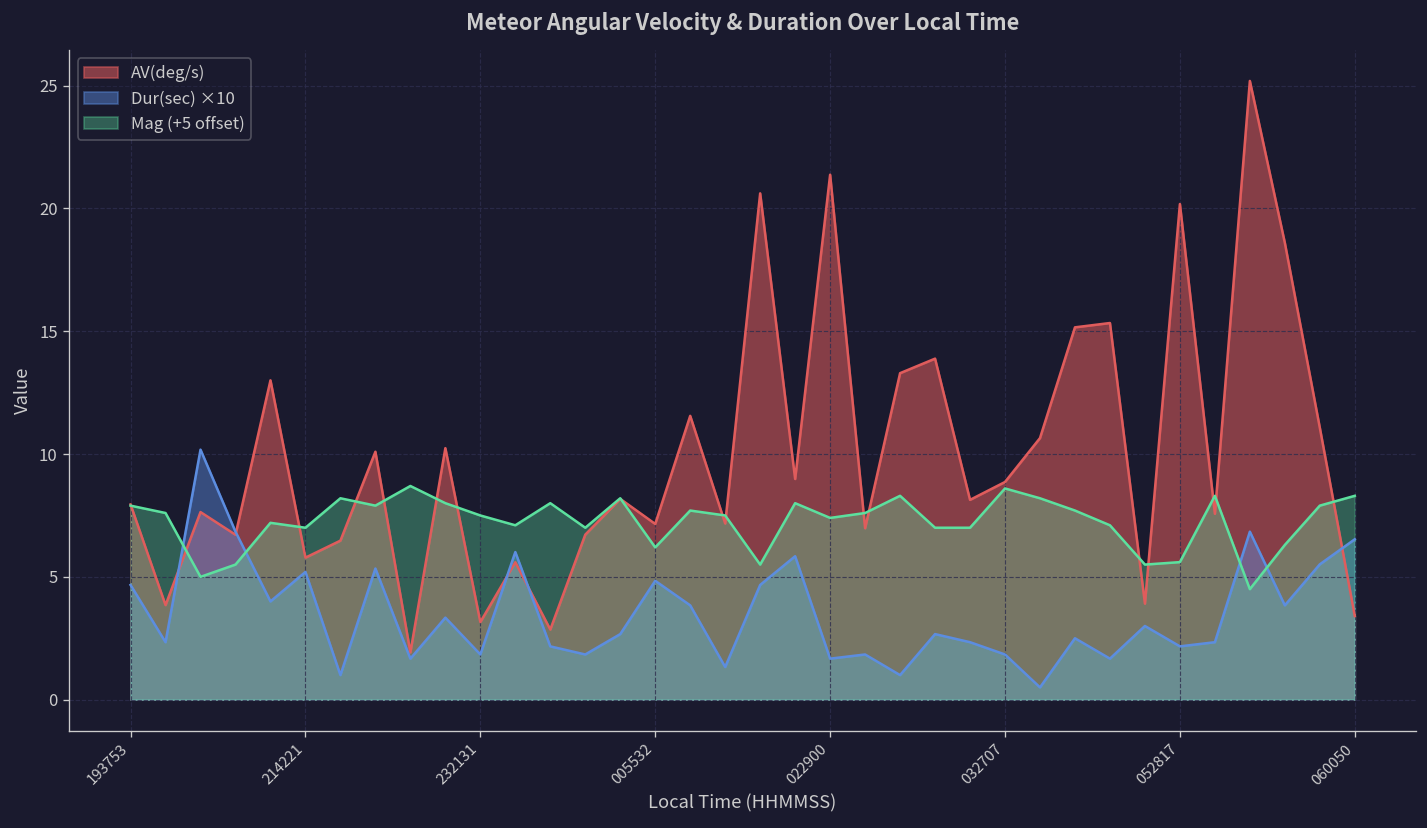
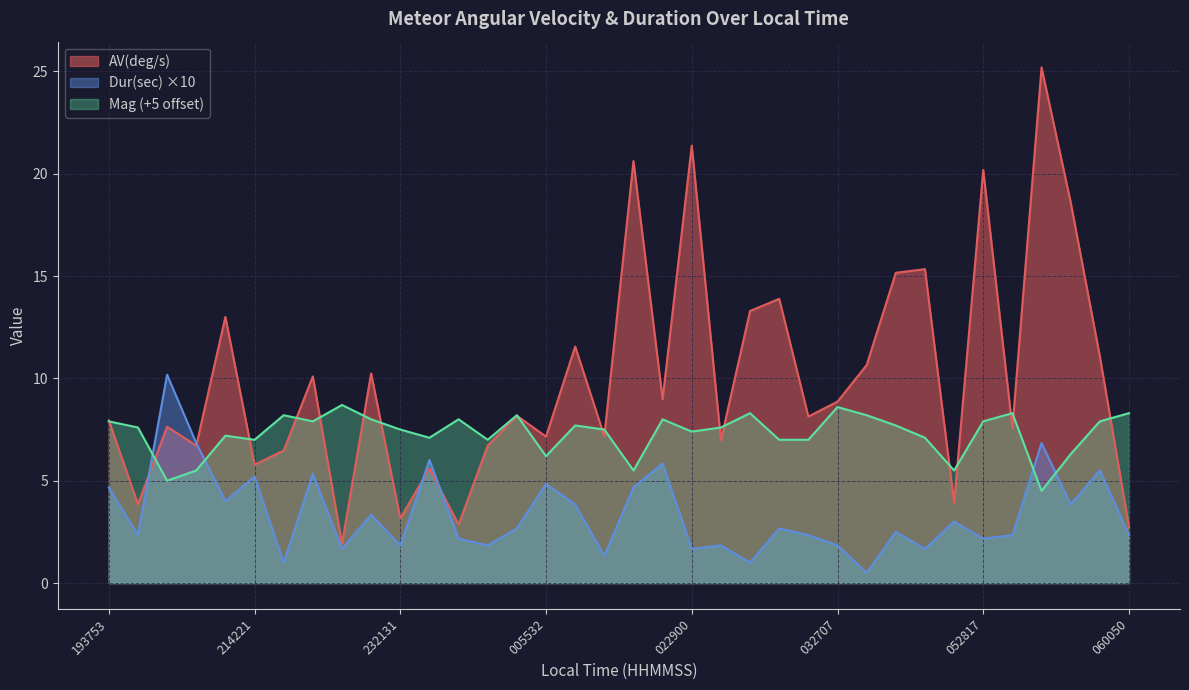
  {
    "AV(deg/s)": {
      "214221": 5.8,
      "232131": 3.2,
      "005532": 7.2,
      "022900": 21.4,
      "032707": 8.9,
      "052817": 20.2,
-     "060050": 3.4
+     "060050": 2.7
    },
    "Dur(sec) ×10": {
      "193753": 4.7,
      "214221": 5.2,
      "232131": 1.8,
      "005532": 4.8,
      "022900": 1.7,
      "032707": 1.8,
      "052817": 2.2,
-     "060050": 6.5
+     "060050": 2.3
    },
    "Mag (+5 offset)": {
      "214221": 7.0,
      "232131": 7.5,
      "005532": 6.2,
      "022900": 7.4,
      "032707": 8.6,
-     "052817": 5.6,
+     "052817": 7.9,
      "060050": 8.3
    }
  }
